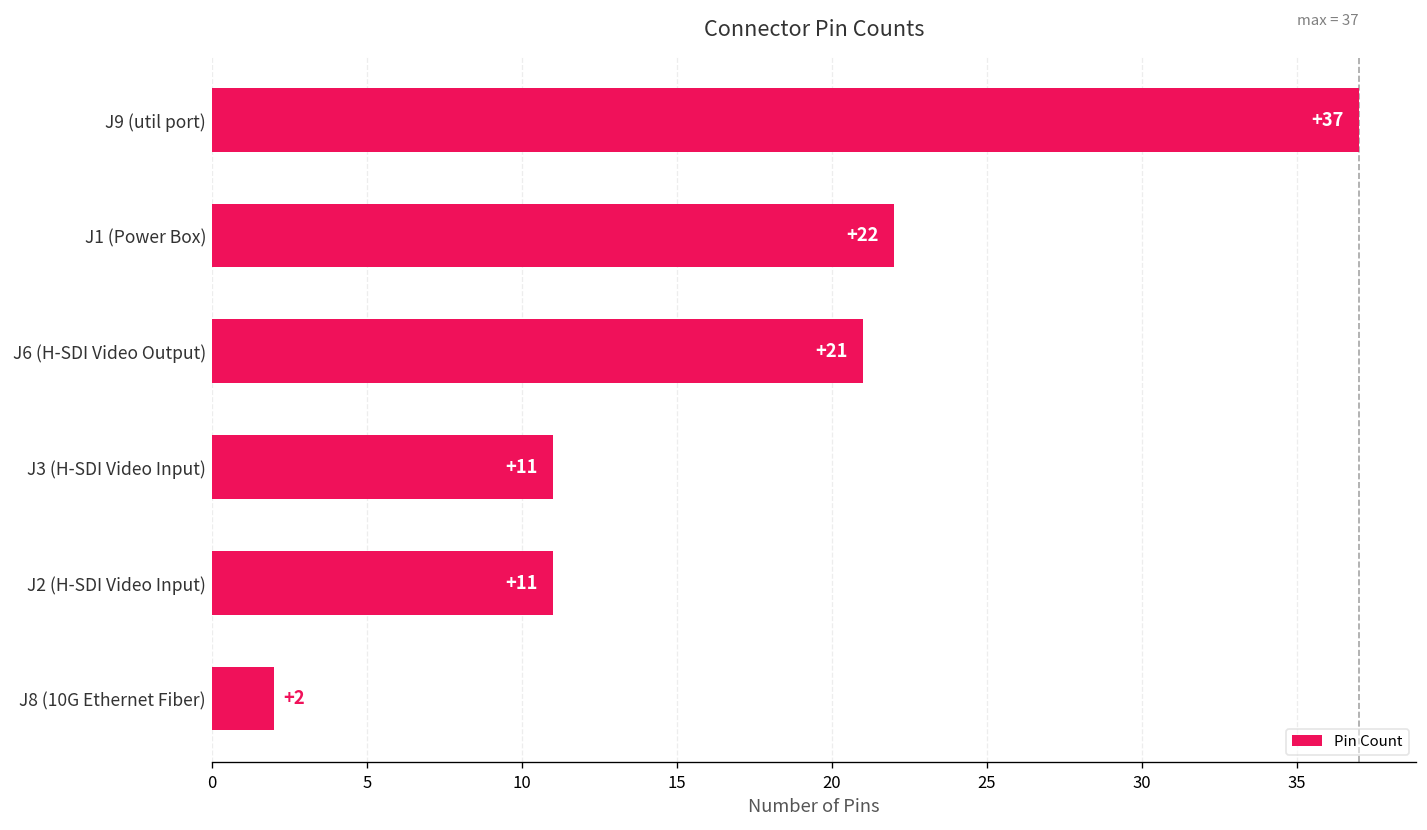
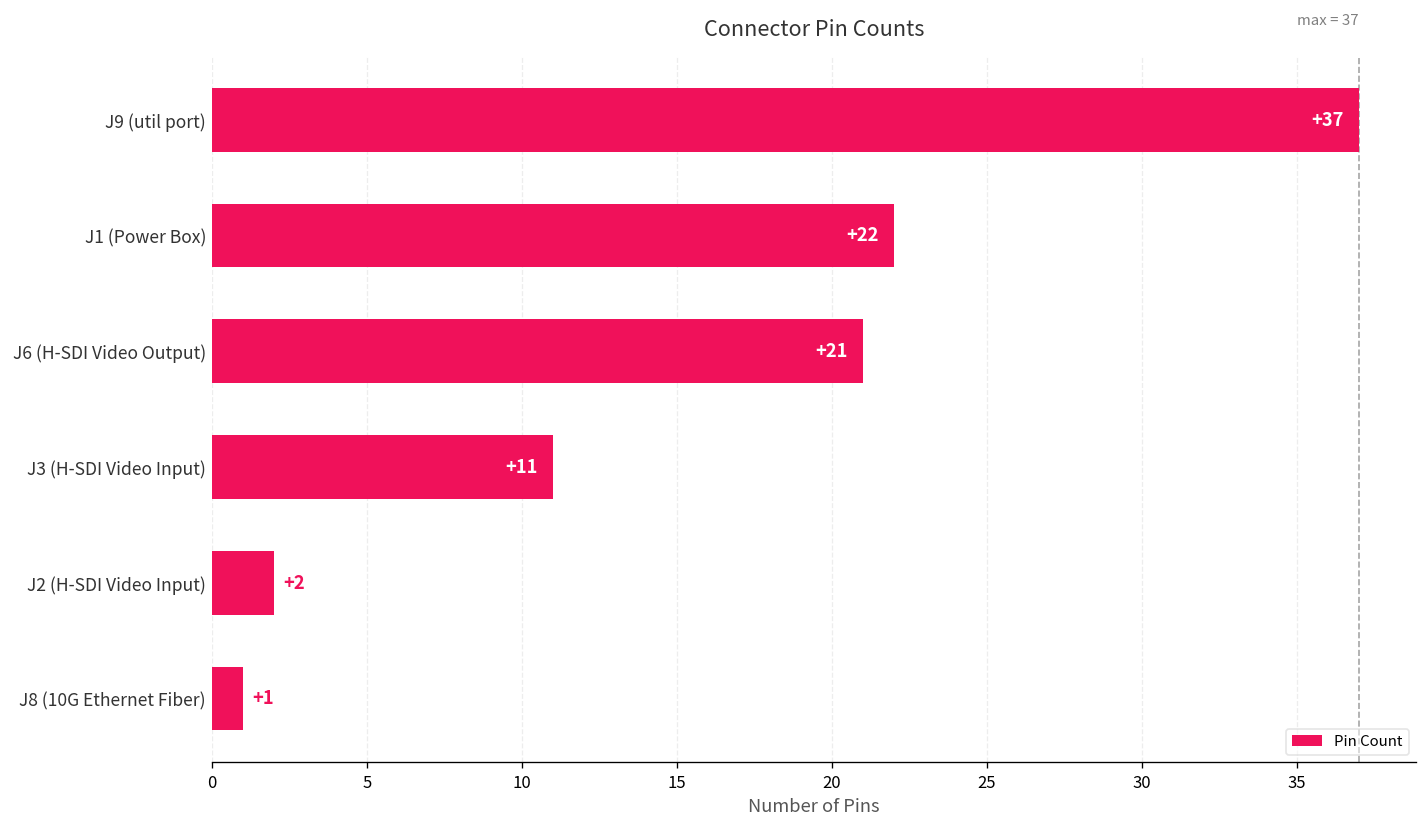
  {
    "J9 (util port)": "+37",
    "J1 (Power Box)": "+22",
    "J6 (H-SDI Video Output)": "+21",
    "J3 (H-SDI Video Input)": "+11",
-   "J2 (H-SDI Video Input)": "+11",
-   "J8 (10G Ethernet Fiber)": "+2"
+   "J2 (H-SDI Video Input)": "+2",
+   "J8 (10G Ethernet Fiber)": "+1"
  }
